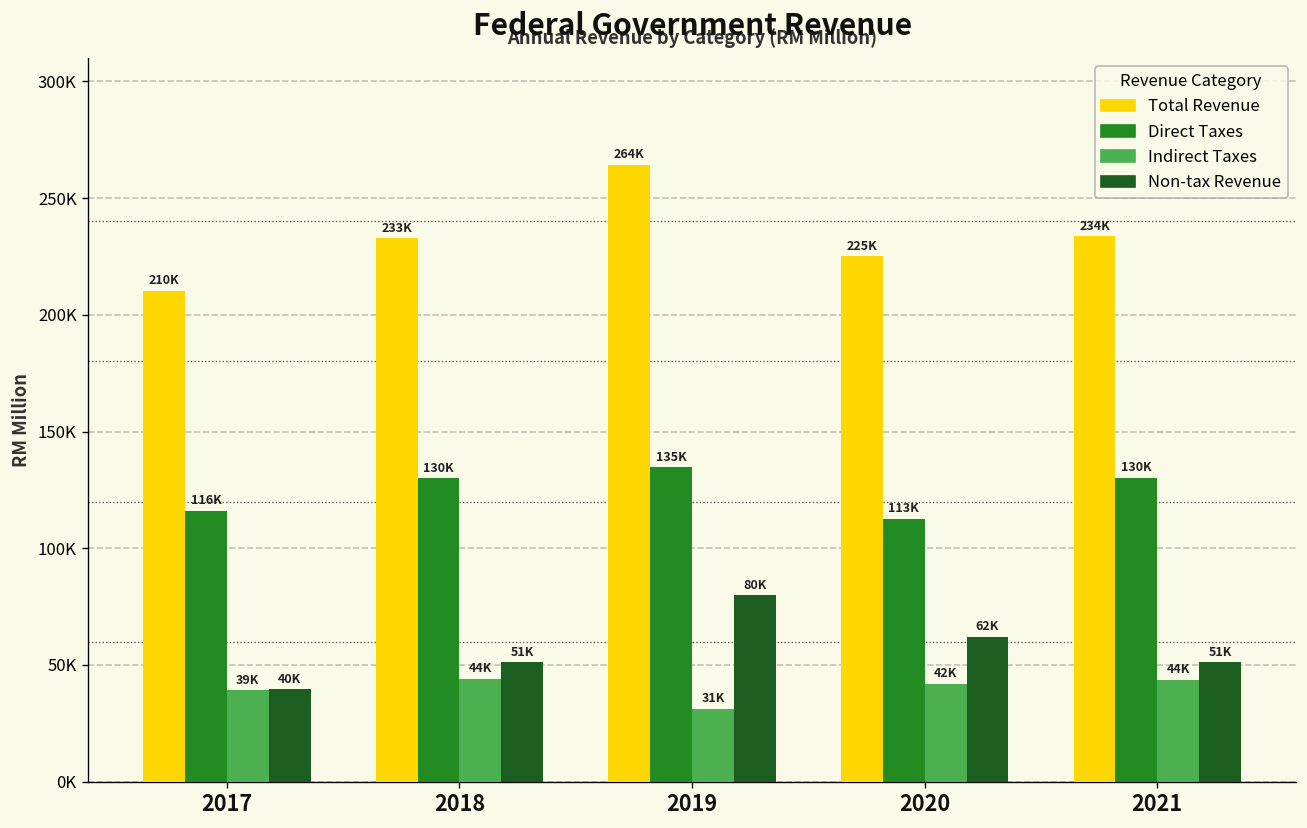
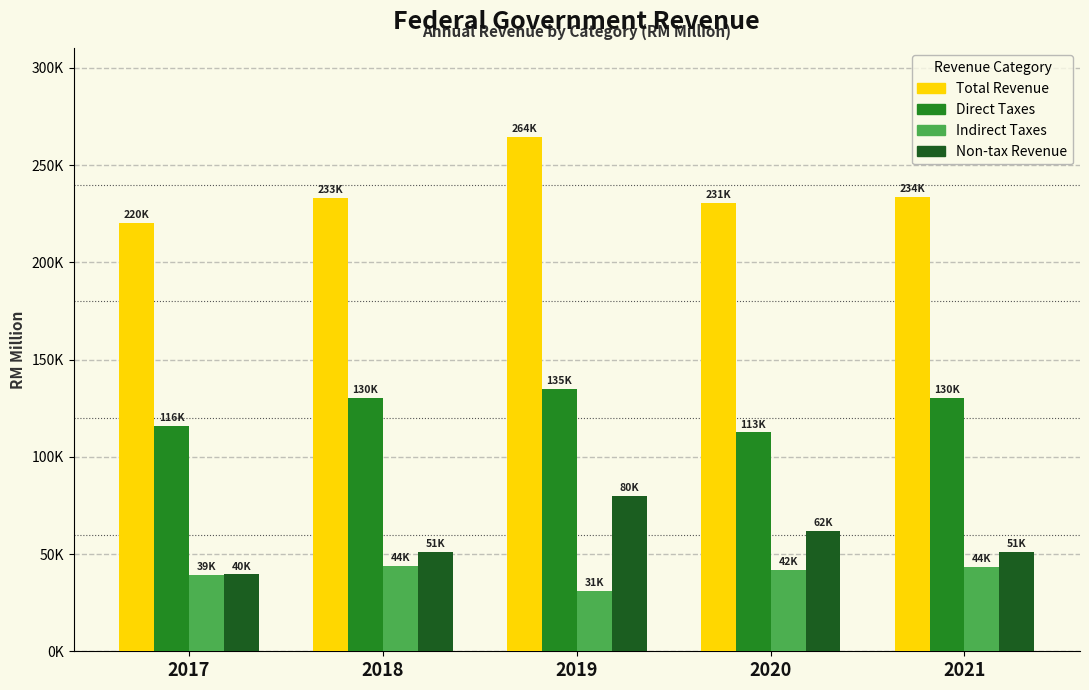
  {
    "Total Revenue": {
-     "2017": "210K",
+     "2017": "220K",
      "2018": "233K",
      "2019": "264K",
-     "2020": "225K",
+     "2020": "231K",
      "2021": "234K"
    },
    "Indirect Taxes": {
      "2017": "39K",
      "2018": "44K",
      "2019": "31K",
      "2020": "42K",
      "2021": "44K"
    }
  }
